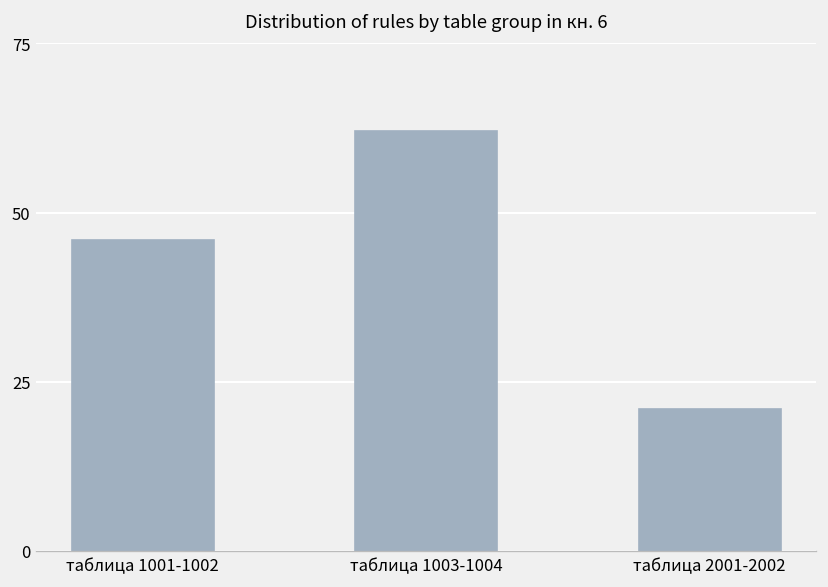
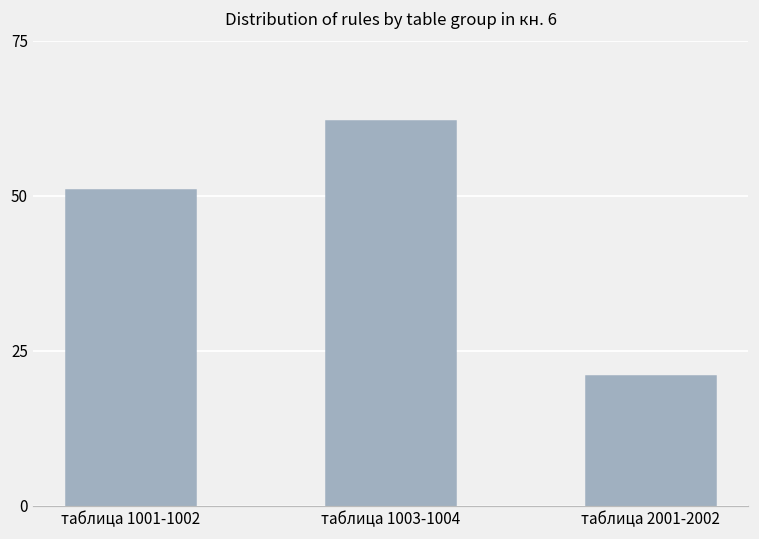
  {
-   "таблица 1001-1002": 46,
+   "таблица 1001-1002": 51,
    "таблица 1003-1004": 62,
    "таблица 2001-2002": 21
  }
